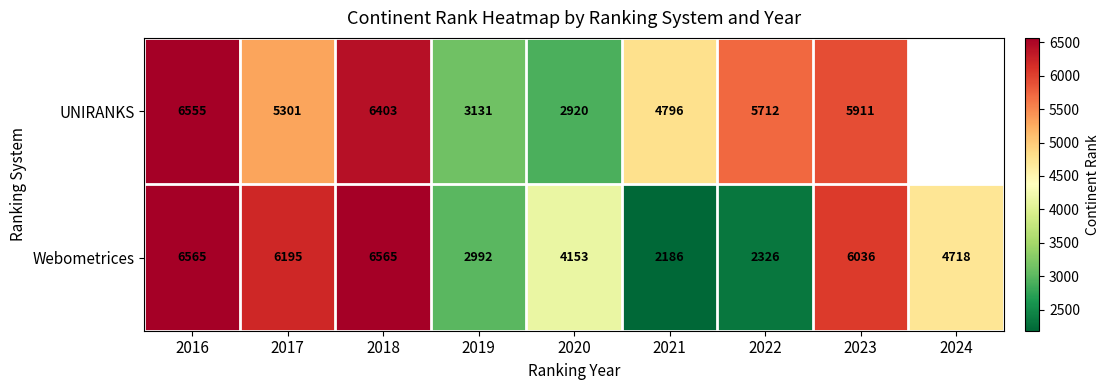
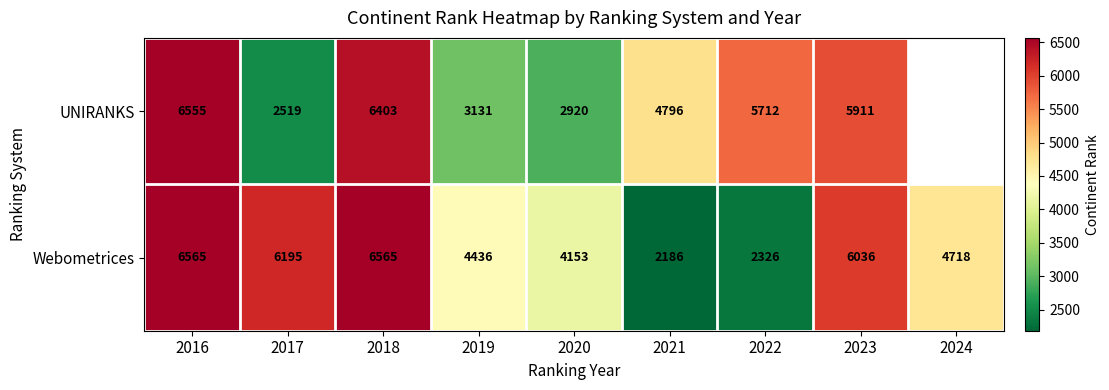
  {
    "UNIRANKS": {
      "2016": 6555,
-     "2017": 5301,
+     "2017": 2519,
      "2018": 6403,
      "2019": 3131,
      "2020": 2920,
      "2021": 4796,
      "2022": 5712,
      "2023": 5911
    },
    "Webometrices": {
      "2016": 6565,
      "2017": 6195,
      "2018": 6565,
-     "2019": 2992,
+     "2019": 4436,
      "2020": 4153,
      "2021": 2186,
      "2022": 2326,
      "2023": 6036,
      "2024": 4718
    }
  }
